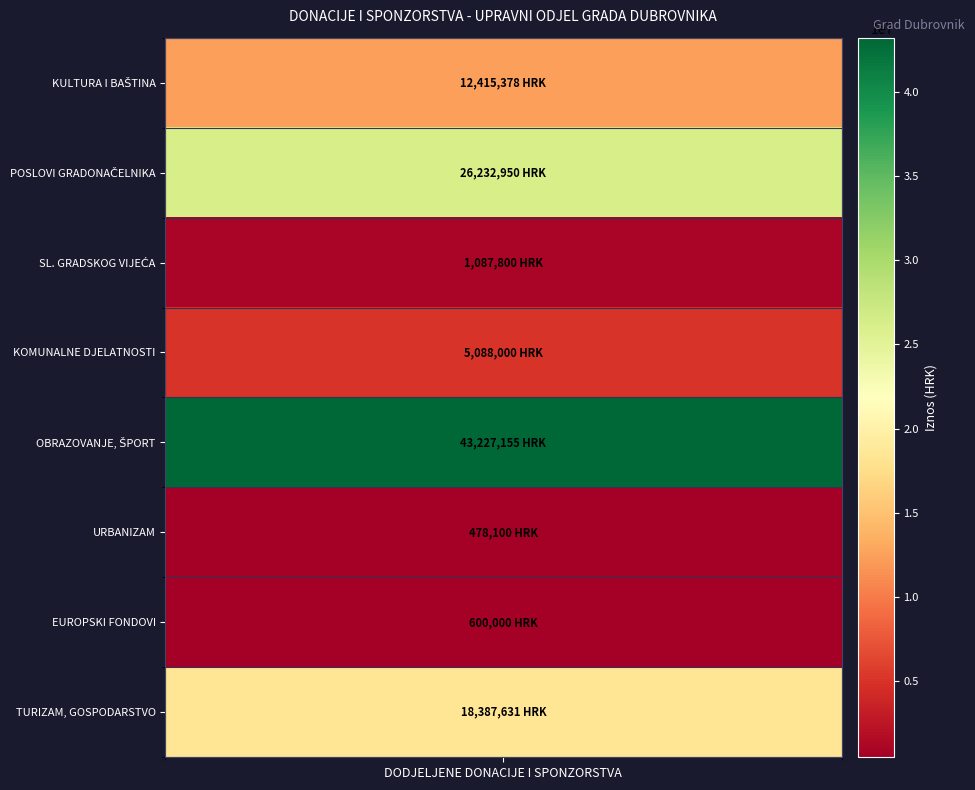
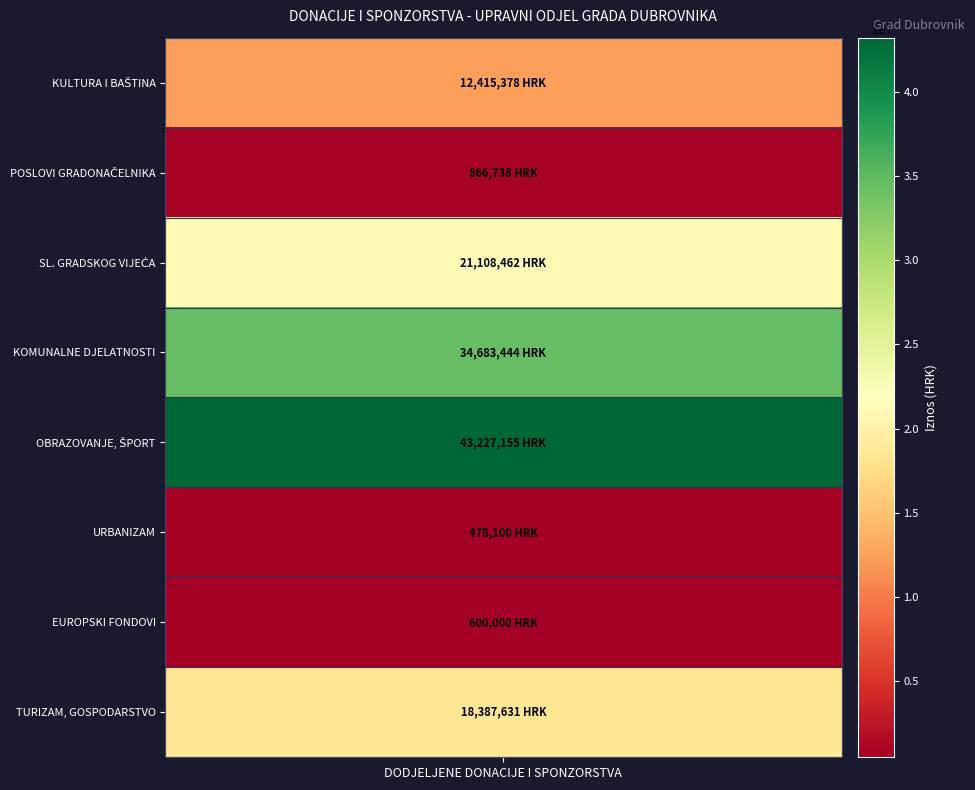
  {
    "KULTURA I BAŠTINA": {
      "DODJELJENE DONACIJE I SPONZORSTVA": "12,415,378"
    },
    "POSLOVI GRADONAČELNIKA": {
-     "DODJELJENE DONACIJE I SPONZORSTVA": "26,232,950"
+     "DODJELJENE DONACIJE I SPONZORSTVA": "866,738"
    },
    "SL. GRADSKOG VIJEĆA": {
-     "DODJELJENE DONACIJE I SPONZORSTVA": "1,087,800"
+     "DODJELJENE DONACIJE I SPONZORSTVA": "21,108,462"
    },
    "KOMUNALNE DJELATNOSTI": {
-     "DODJELJENE DONACIJE I SPONZORSTVA": "5,088,000"
+     "DODJELJENE DONACIJE I SPONZORSTVA": "34,683,444"
    },
    "OBRAZOVANJE, ŠPORT": {
      "DODJELJENE DONACIJE I SPONZORSTVA": "43,227,155"
    },
    "URBANIZAM": {
      "DODJELJENE DONACIJE I SPONZORSTVA": "478,100"
    },
    "EUROPSKI FONDOVI": {
      "DODJELJENE DONACIJE I SPONZORSTVA": "600,000"
    },
    "TURIZAM, GOSPODARSTVO": {
      "DODJELJENE DONACIJE I SPONZORSTVA": "18,387,631"
    }
  }
